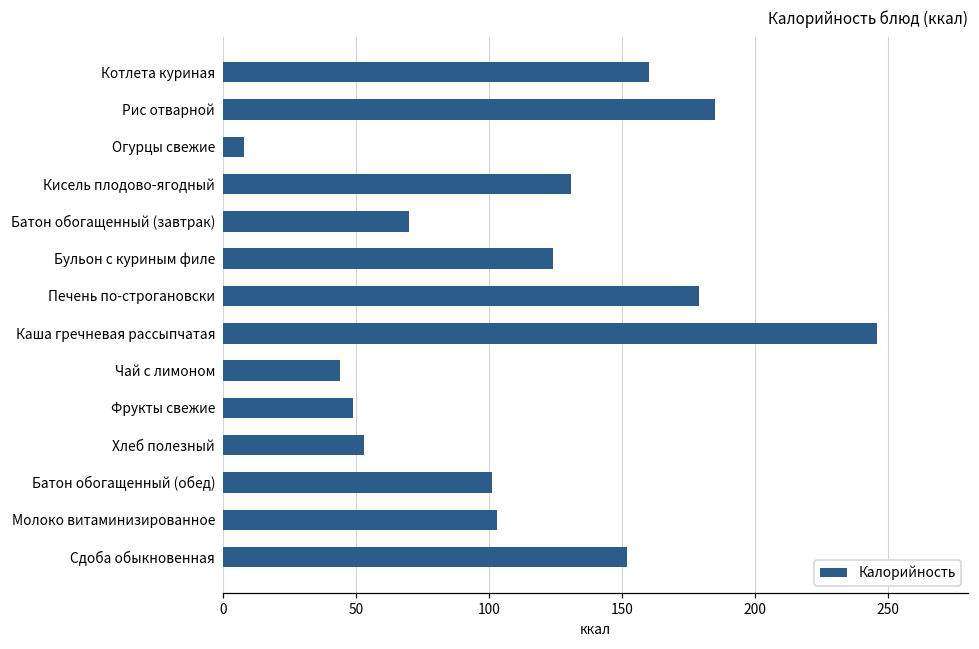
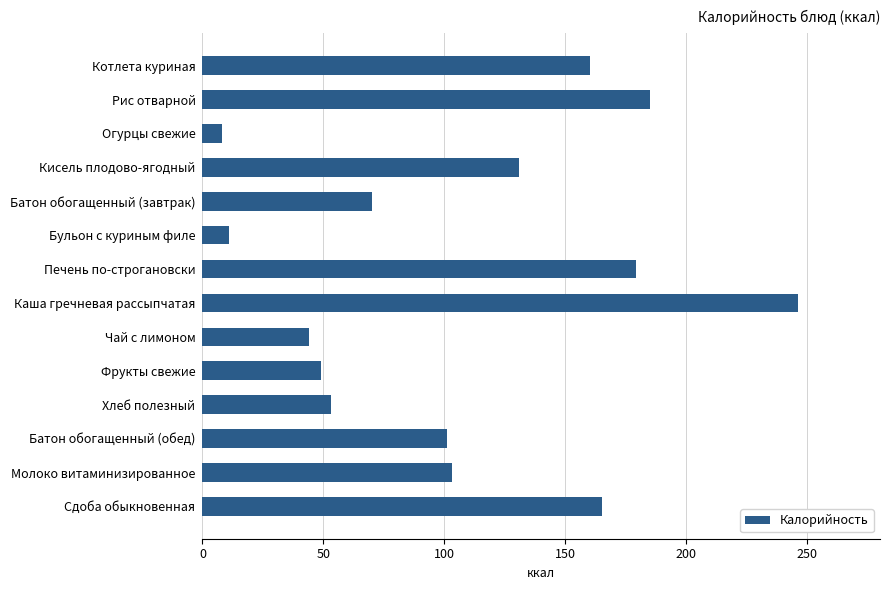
  {
    "Котлета куриная": 160,
    "Рис отварной": 185,
    "Огурцы свежие": 8,
    "Кисель плодово-ягодный": 131,
    "Батон обогащенный (завтрак)": 70,
-   "Бульон с куриным филе": 124,
+   "Бульон с куриным филе": 11,
    "Печень по-строгановски": 179,
    "Каша гречневая рассыпчатая": 246,
    "Чай с лимоном": 44,
    "Фрукты свежие": 49,
    "Хлеб полезный": 53,
    "Батон обогащенный (обед)": 101,
    "Молоко витаминизированное": 103,
-   "Сдоба обыкновенная": 152
+   "Сдоба обыкновенная": 165
  }
